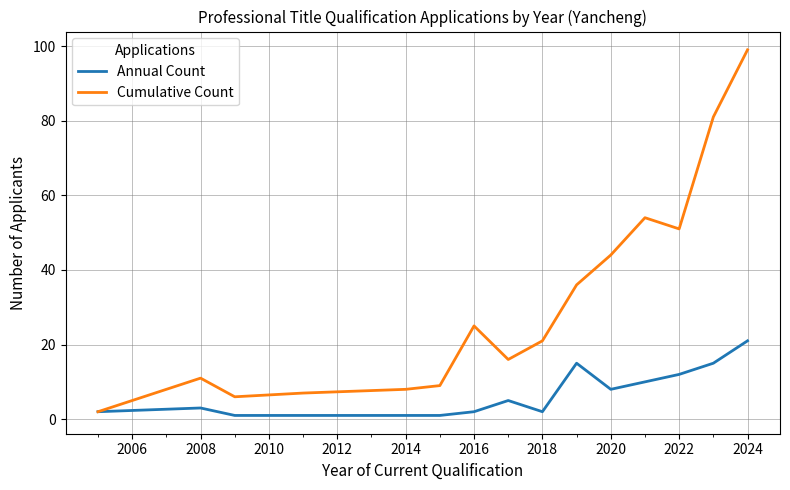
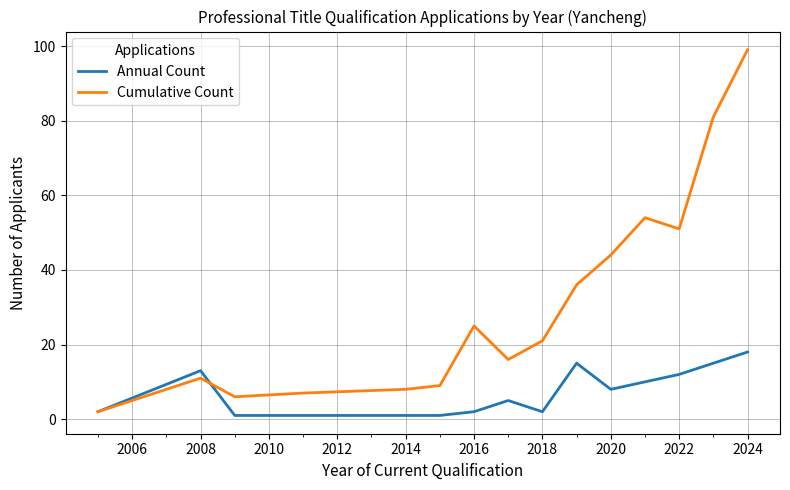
  {
    "Annual Count": {
-     "2008": 3,
+     "2008": 13,
      "2014": 1,
      "2016": 2,
      "2018": 2,
      "2020": 8,
      "2022": 12,
-     "2024": 21
+     "2024": 18
    },
    "Cumulative Count": {
      "2008": 11,
      "2014": 8,
      "2016": 25,
      "2018": 21,
      "2020": 44,
      "2022": 51,
      "2024": 99
    }
  }
